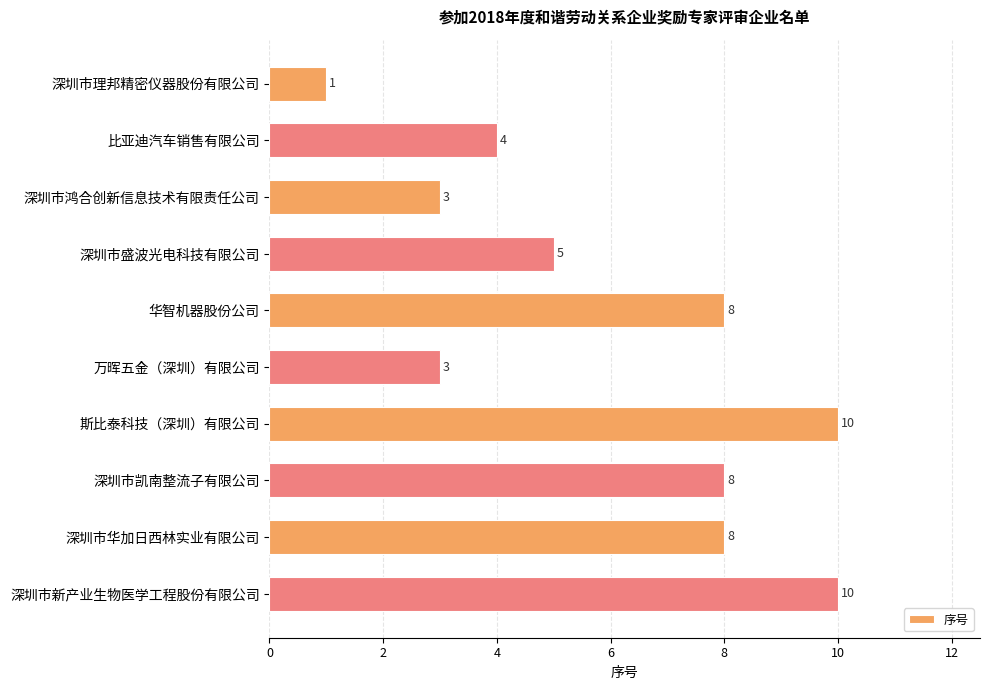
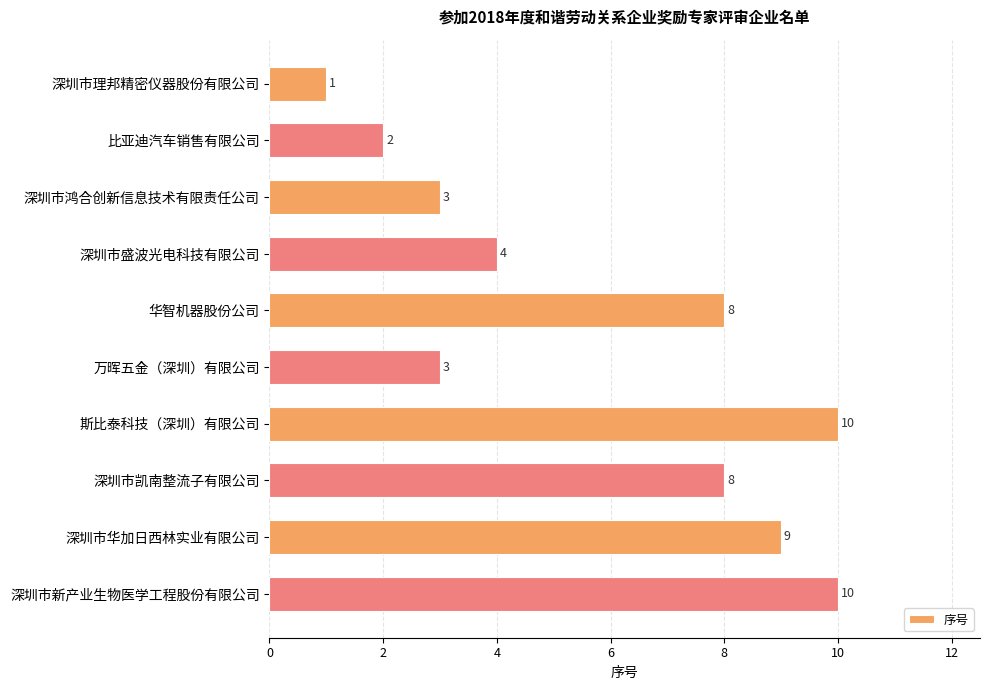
  {
    "深圳市理邦精密仪器股份有限公司": 1,
-   "比亚迪汽车销售有限公司": 4,
+   "比亚迪汽车销售有限公司": 2,
    "深圳市鸿合创新信息技术有限责任公司": 3,
-   "深圳市盛波光电科技有限公司": 5,
+   "深圳市盛波光电科技有限公司": 4,
    "华智机器股份公司": 8,
    "万晖五金（深圳）有限公司": 3,
    "斯比泰科技（深圳）有限公司": 10,
    "深圳市凯南整流子有限公司": 8,
-   "深圳市华加日西林实业有限公司": 8,
+   "深圳市华加日西林实业有限公司": 9,
    "深圳市新产业生物医学工程股份有限公司": 10
  }
